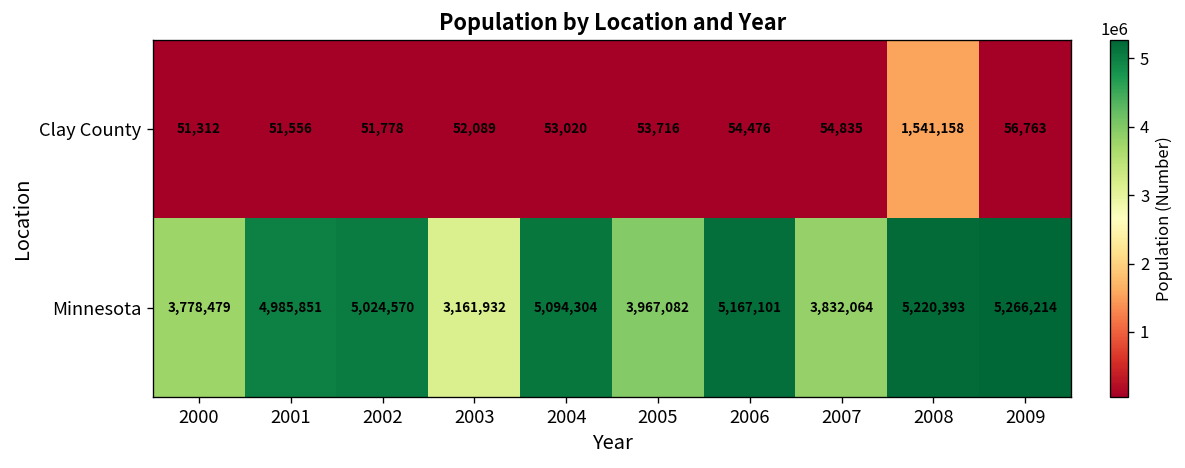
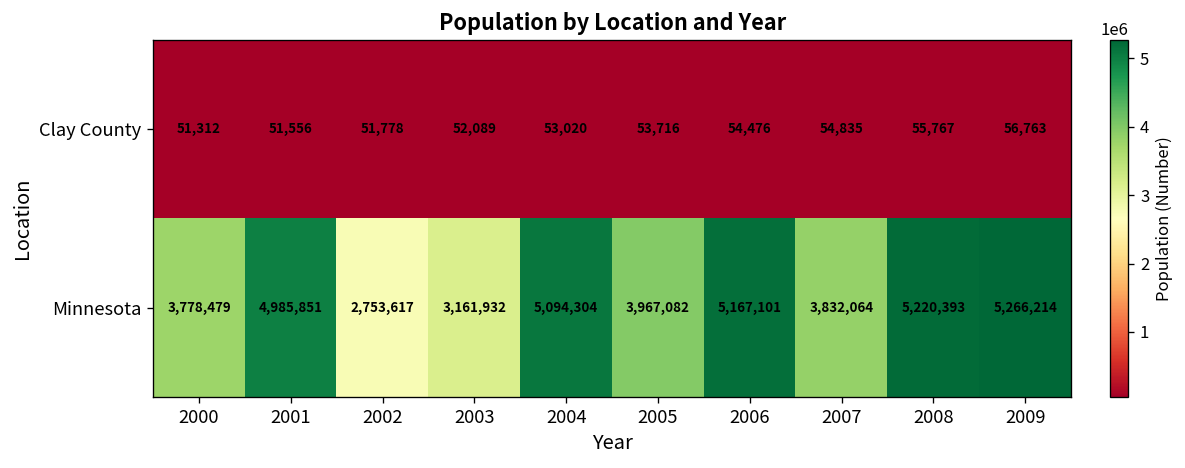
  {
    "Clay County": {
      "2000": "51,312",
      "2001": "51,556",
      "2002": "51,778",
      "2003": "52,089",
      "2004": "53,020",
      "2005": "53,716",
      "2006": "54,476",
      "2007": "54,835",
-     "2008": "1,541,158",
+     "2008": "55,767",
      "2009": "56,763"
    },
    "Minnesota": {
      "2000": "3,778,479",
      "2001": "4,985,851",
-     "2002": "5,024,570",
+     "2002": "2,753,617",
      "2003": "3,161,932",
      "2004": "5,094,304",
      "2005": "3,967,082",
      "2006": "5,167,101",
      "2007": "3,832,064",
      "2008": "5,220,393",
      "2009": "5,266,214"
    }
  }
